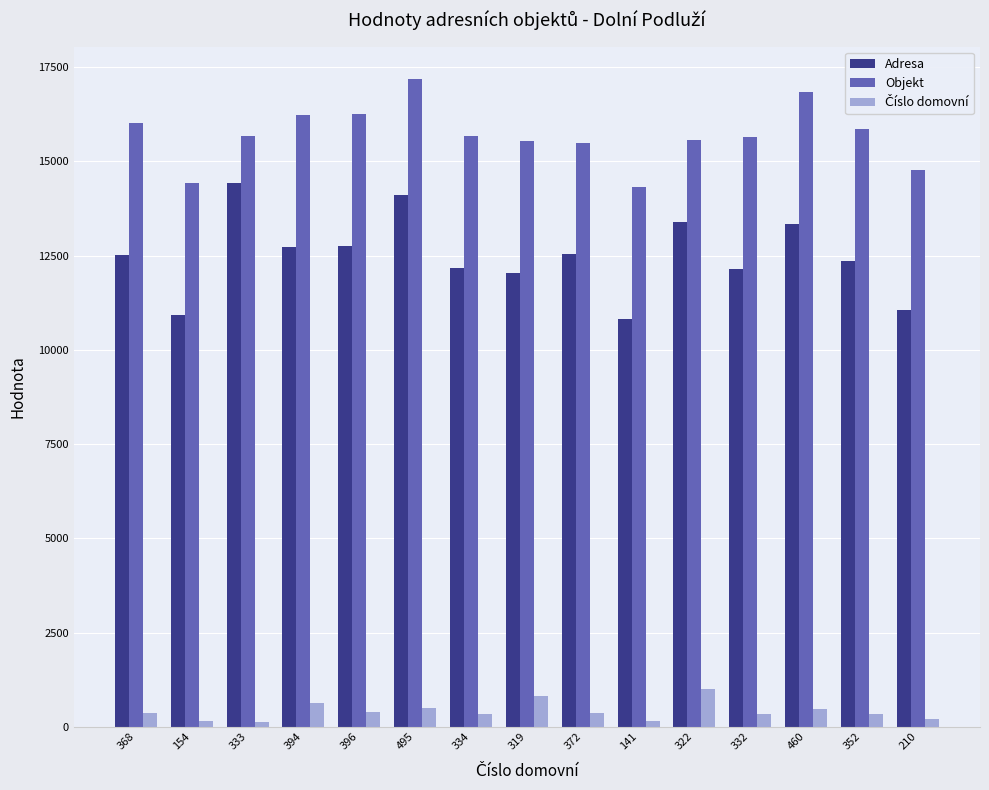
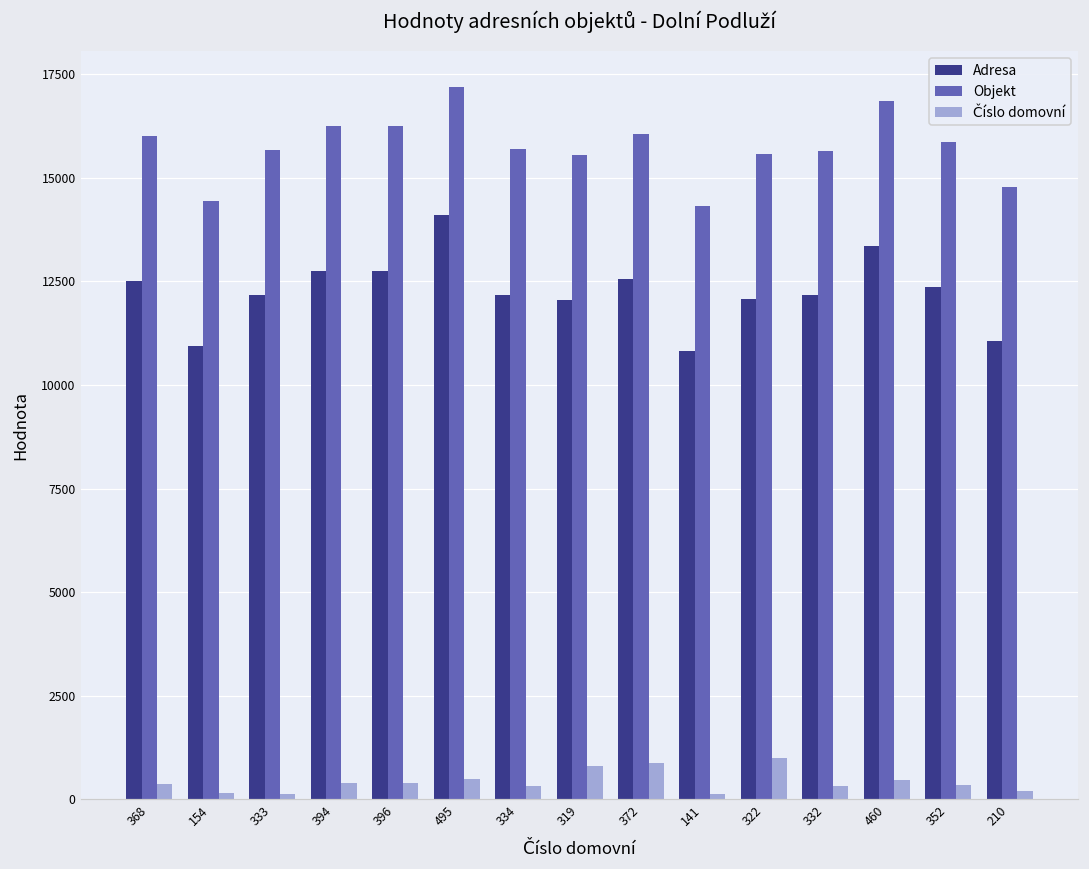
  {
    "Adresa": {
      "368": 12500,
      "154": 10900,
-     "333": 14400,
+     "333": 12200,
      "394": 12700,
      "396": 12800,
      "495": 14100,
      "334": 12200,
      "319": 12000,
      "372": 12500,
      "141": 10800,
-     "322": 13400,
+     "322": 12100,
      "332": 12200,
      "460": 13300,
      "352": 12400,
      "210": 11100
    },
    "Objekt": {
      "368": 16000,
      "154": 14400,
      "333": 15700,
      "394": 16200,
      "396": 16300,
      "495": 17200,
      "334": 15700,
      "319": 15500,
-     "372": 15500,
+     "372": 16000,
      "141": 14300,
      "322": 15600,
      "332": 15700,
      "460": 16800,
      "352": 15900,
      "210": 14800
    },
    "Číslo domovní": {
      "368": 400,
      "154": 200,
      "333": 100,
-     "394": 600,
+     "394": 400,
      "396": 400,
      "495": 500,
      "334": 300,
      "319": 800,
-     "372": 400,
+     "372": 900,
      "141": 100,
      "322": 1000,
      "332": 300,
      "460": 500,
      "352": 400,
      "210": 200
    }
  }
